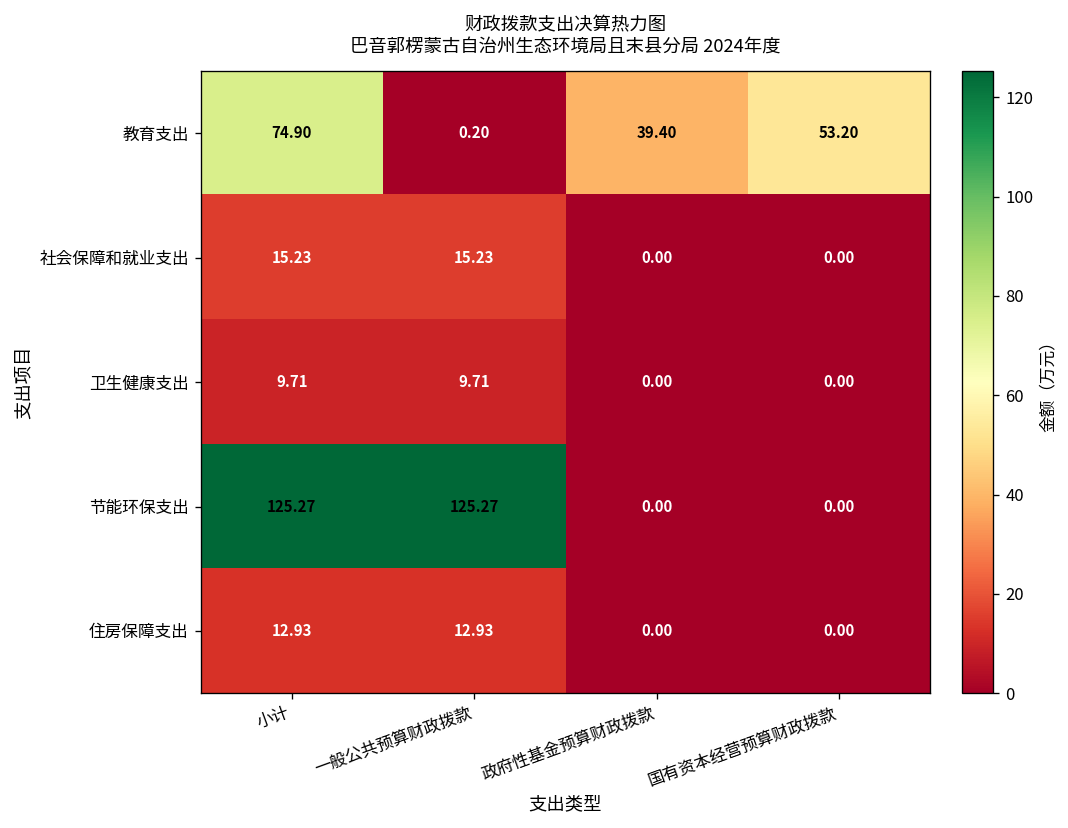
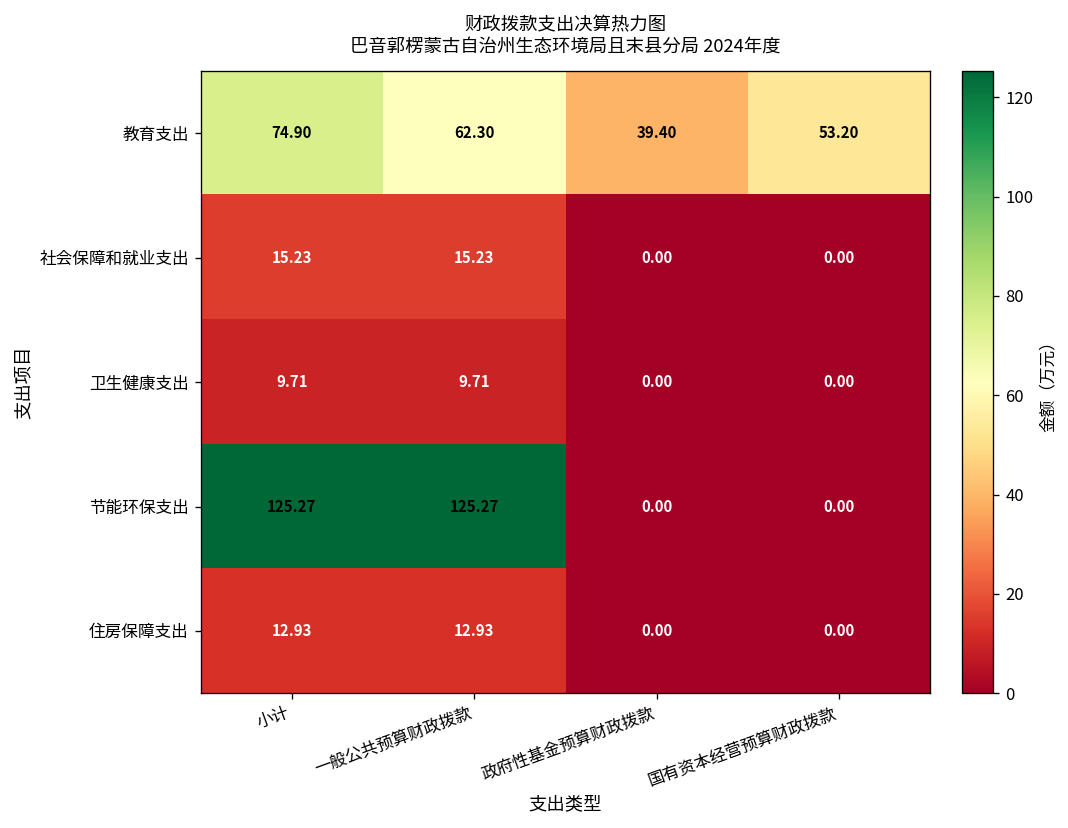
  {
    "教育支出": {
      "小计": 74.90,
-     "一般公共预算财政拨款": 0.20,
+     "一般公共预算财政拨款": 62.30,
      "政府性基金预算财政拨款": 39.40,
      "国有资本经营预算财政拨款": 53.20
    },
    "社会保障和就业支出": {
      "小计": 15.23,
      "一般公共预算财政拨款": 15.23,
      "政府性基金预算财政拨款": 0.00,
      "国有资本经营预算财政拨款": 0.00
    },
    "卫生健康支出": {
      "小计": 9.71,
      "一般公共预算财政拨款": 9.71,
      "政府性基金预算财政拨款": 0.00,
      "国有资本经营预算财政拨款": 0.00
    },
    "节能环保支出": {
      "小计": 125.27,
      "一般公共预算财政拨款": 125.27,
      "政府性基金预算财政拨款": 0.00,
      "国有资本经营预算财政拨款": 0.00
    },
    "住房保障支出": {
      "小计": 12.93,
      "一般公共预算财政拨款": 12.93,
      "政府性基金预算财政拨款": 0.00,
      "国有资本经营预算财政拨款": 0.00
    }
  }
